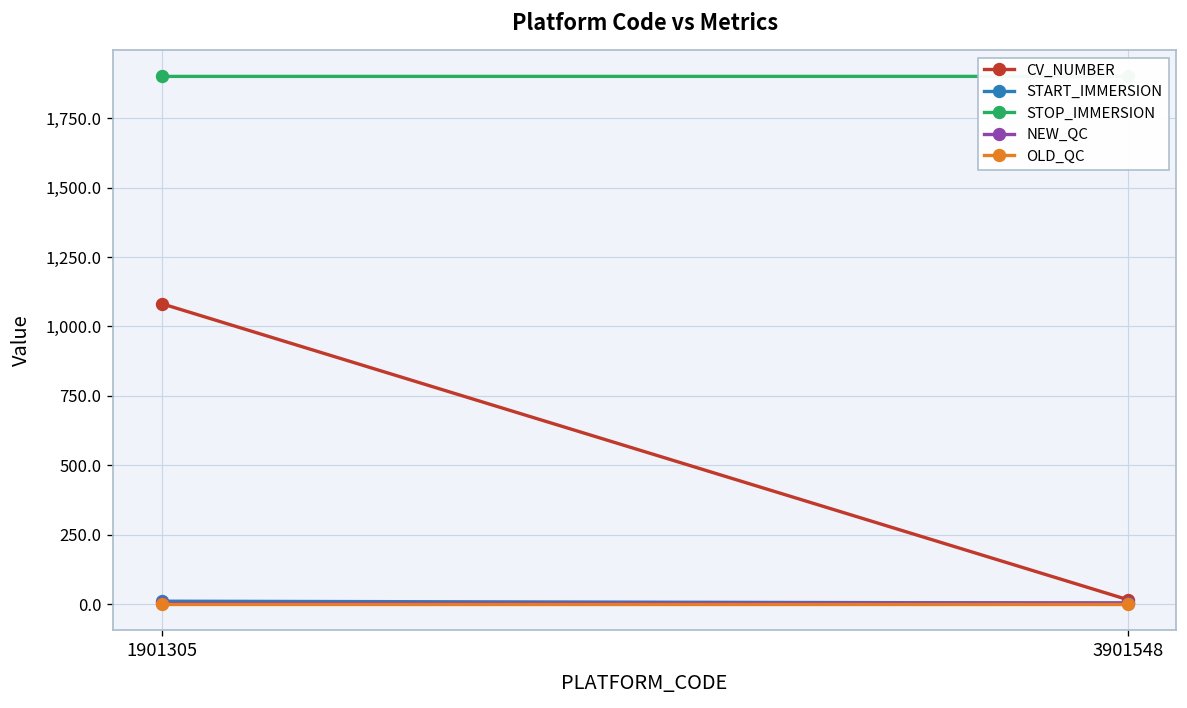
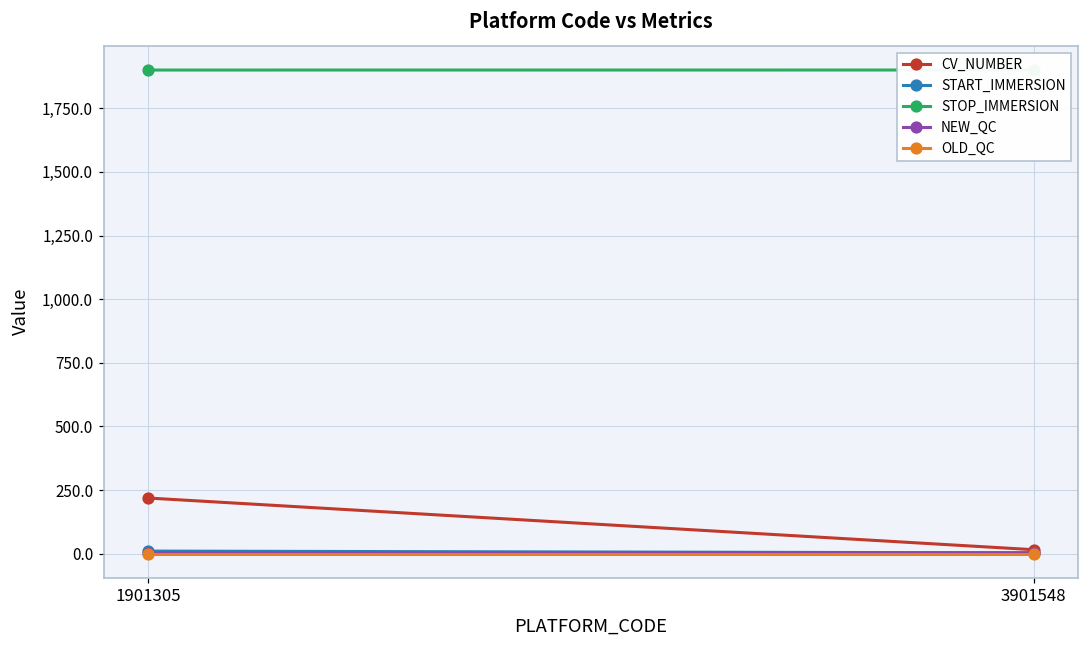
  {
    "CV_NUMBER": {
-     "1901305": "1,080",
+     "1901305": "220",
      "3901548": "20"
    },
    "STOP_IMMERSION": {
      "1901305": "1,900"
    }
  }
